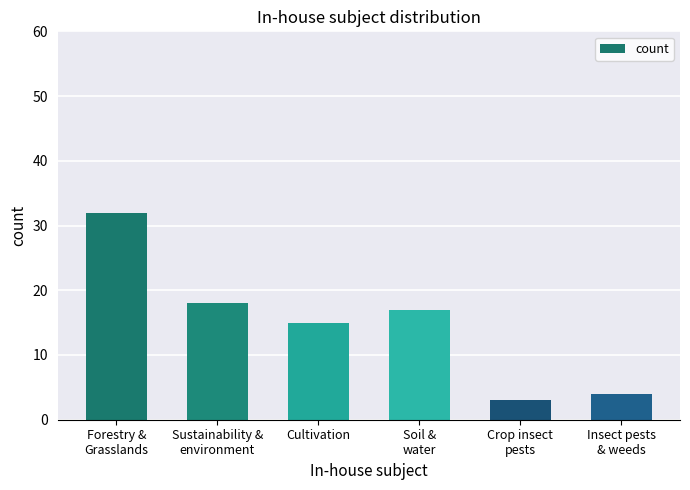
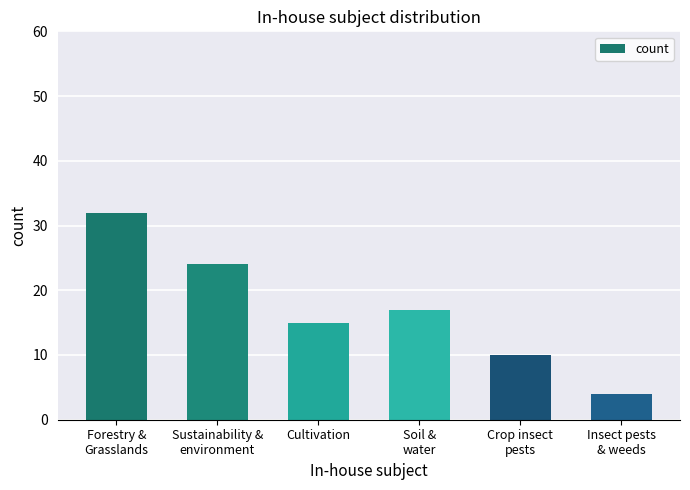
  {
    "Forestry & Grasslands": 32,
-   "Sustainability & environment": 18,
+   "Sustainability & environment": 24,
    "Cultivation": 15,
    "Soil & water": 17,
-   "Crop insect pests": 3,
+   "Crop insect pests": 10,
    "Insect pests & weeds": 4
  }
